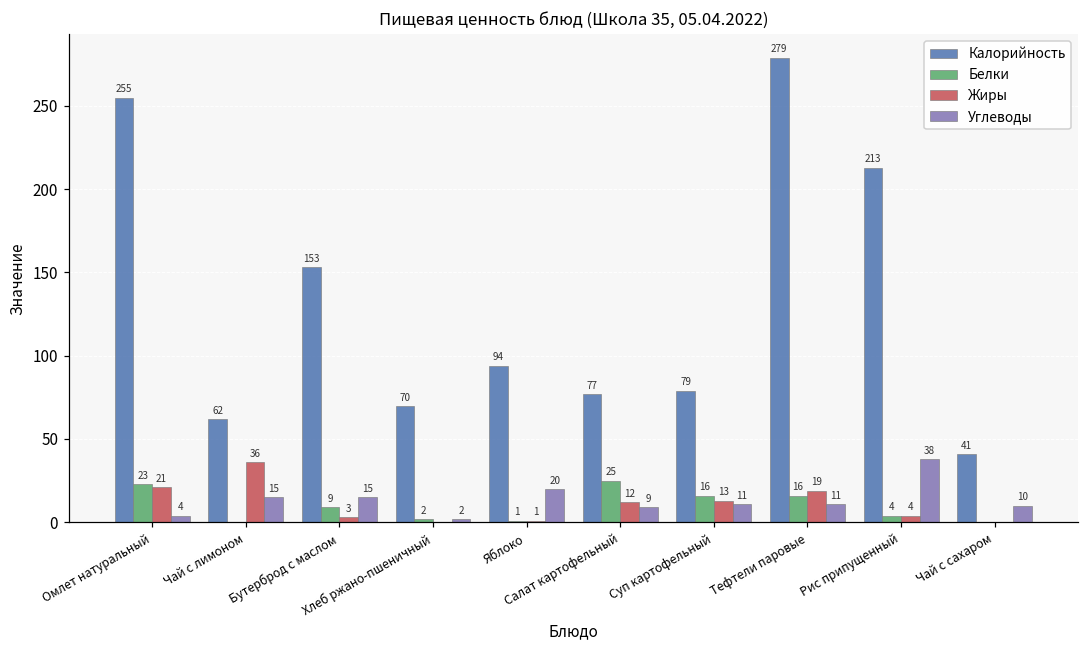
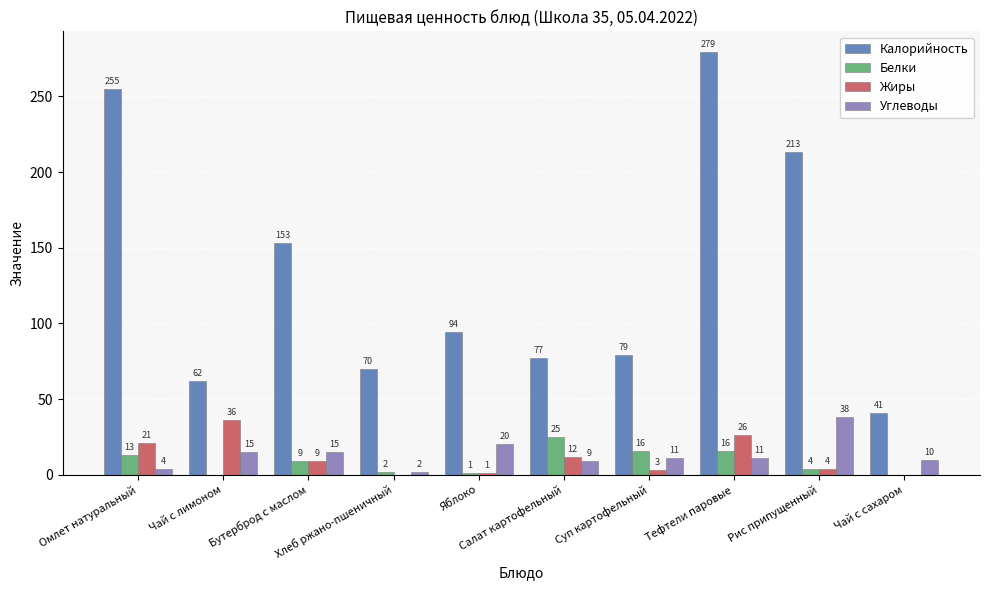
  {
    "Белки": {
-     "Омлет натуральный": 23,
+     "Омлет натуральный": 13,
      "Бутерброд с маслом": 9,
      "Хлеб ржано-пшеничный": 2,
      "Яблоко": 1,
      "Салат картофельный": 25,
      "Суп картофельный": 16,
      "Тефтели паровые": 16,
      "Рис припущенный": 4
    },
    "Жиры": {
      "Омлет натуральный": 21,
      "Чай с лимоном": 36,
-     "Бутерброд с маслом": 3,
+     "Бутерброд с маслом": 9,
      "Яблоко": 1,
      "Салат картофельный": 12,
-     "Суп картофельный": 13,
-     "Тефтели паровые": 19,
+     "Суп картофельный": 3,
+     "Тефтели паровые": 26,
      "Рис припущенный": 4
    }
  }
